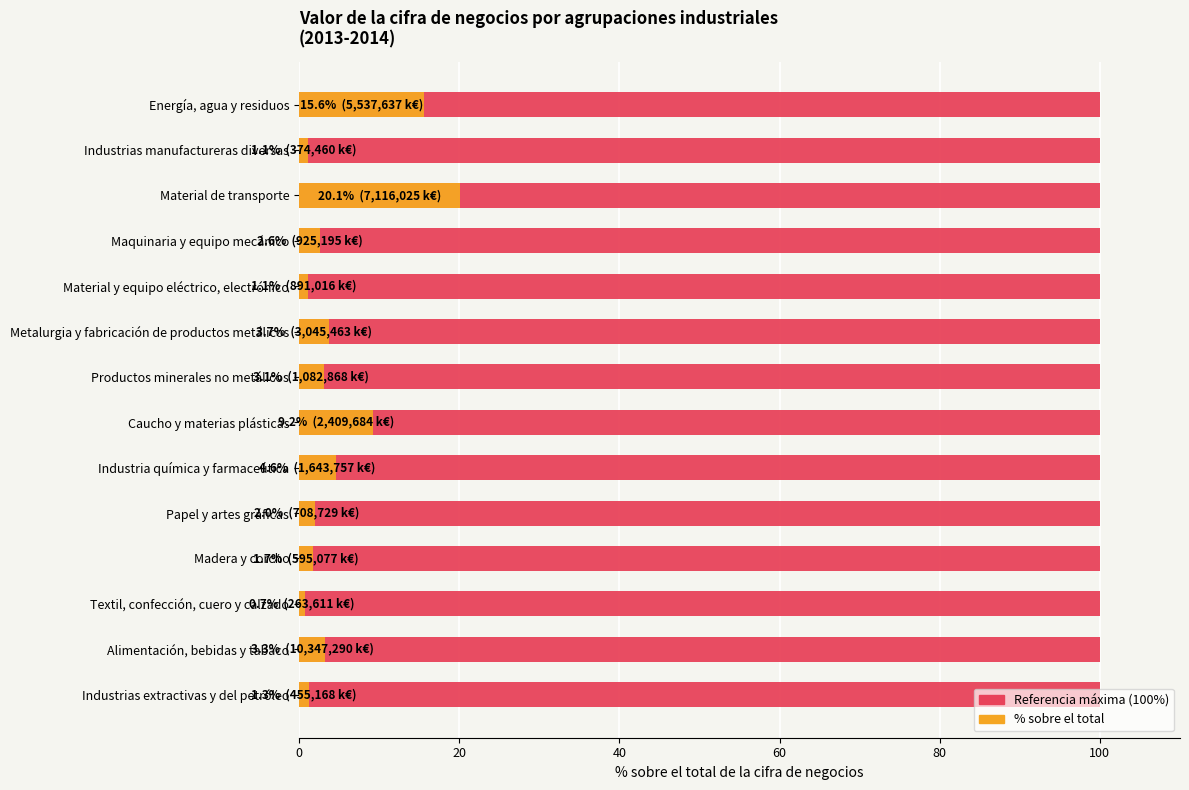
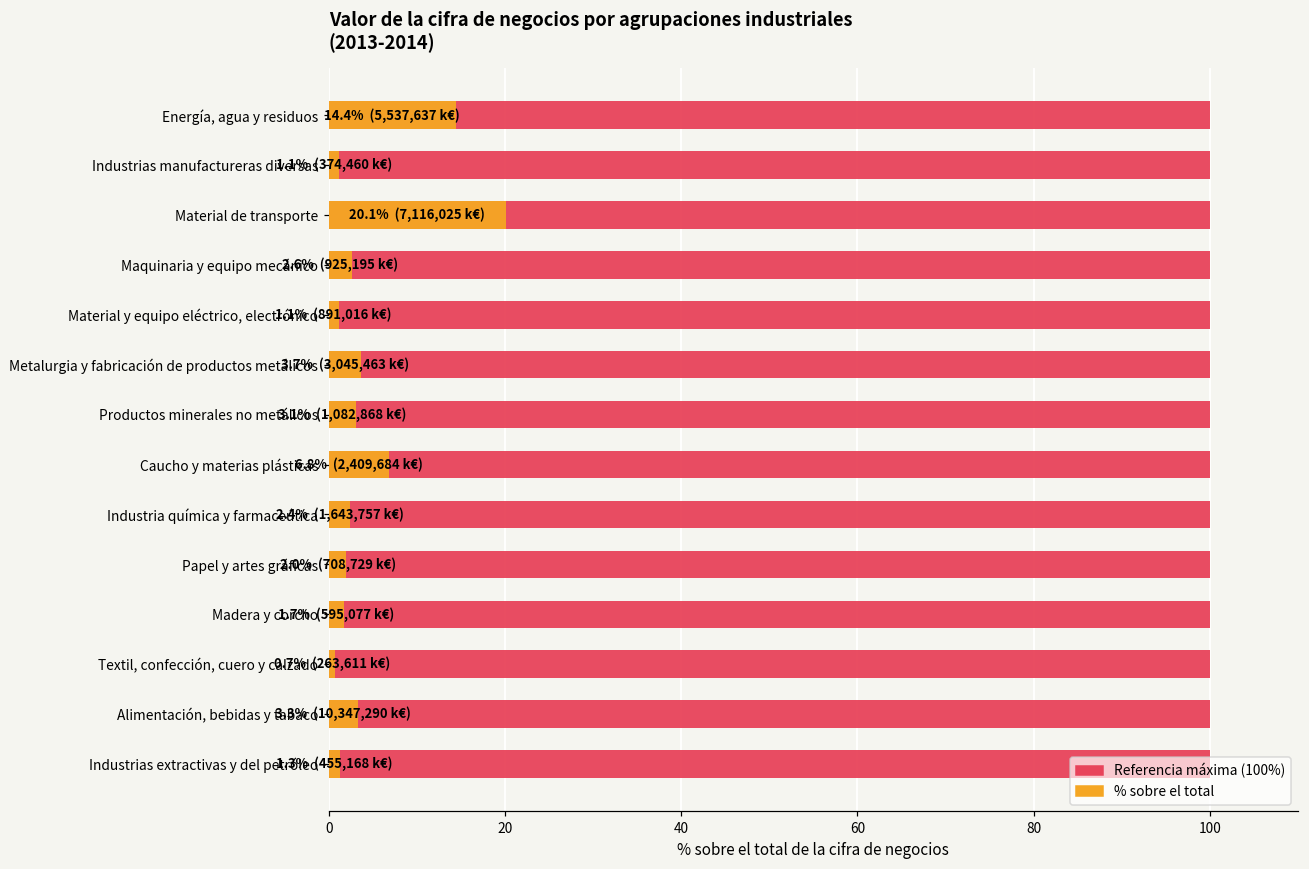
  {
    "% sobre el total": {
-     "Energía, agua y residuos": "15.6%",
-     "Caucho y materias plásticas": "9.2%",
-     "Industria química y farmaceútica": "4.6%"
+     "Energía, agua y residuos": "14.4%",
+     "Caucho y materias plásticas": "6.8%",
+     "Industria química y farmaceútica": "2.4%"
    }
  }
